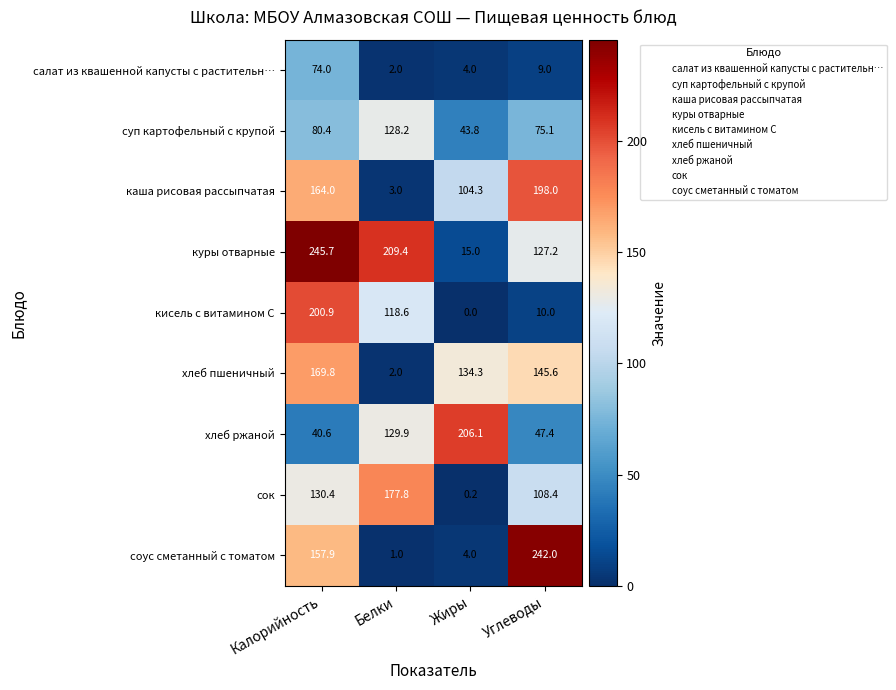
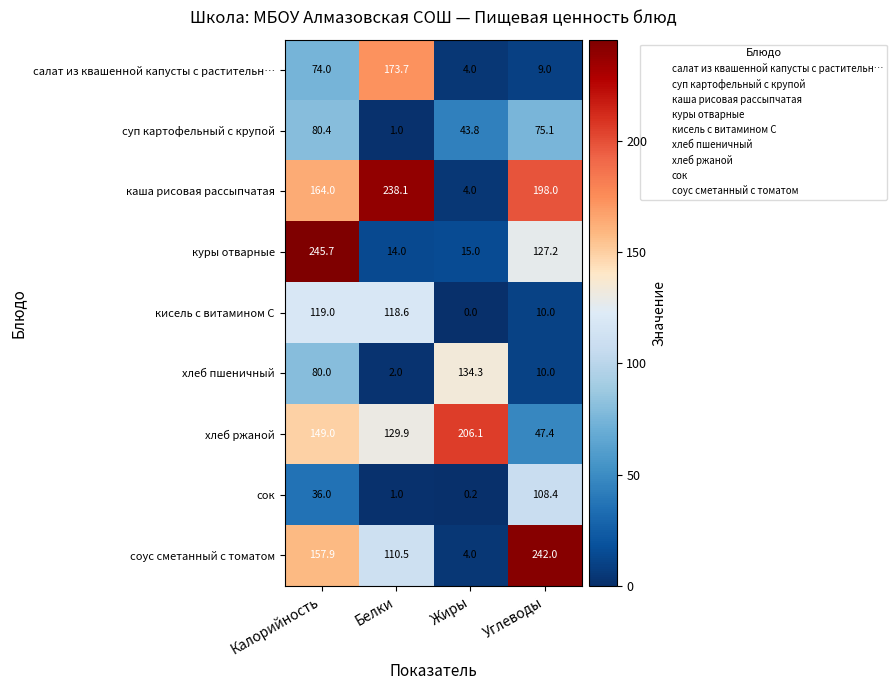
  {
    "салат из квашенной капусты с растительн…": {
      "Калорийность": 74.0,
-     "Белки": 2.0,
+     "Белки": 173.7,
      "Жиры": 4.0,
      "Углеводы": 9.0
    },
    "суп картофельный с крупой": {
      "Калорийность": 80.4,
-     "Белки": 128.2,
+     "Белки": 1.0,
      "Жиры": 43.8,
      "Углеводы": 75.1
    },
    "каша рисовая рассыпчатая": {
      "Калорийность": 164.0,
-     "Белки": 3.0,
-     "Жиры": 104.3,
+     "Белки": 238.1,
+     "Жиры": 4.0,
      "Углеводы": 198.0
    },
    "куры отварные": {
      "Калорийность": 245.7,
-     "Белки": 209.4,
+     "Белки": 14.0,
      "Жиры": 15.0,
      "Углеводы": 127.2
    },
    "кисель с витамином С": {
-     "Калорийность": 200.9,
+     "Калорийность": 119.0,
      "Белки": 118.6,
      "Жиры": 0.0,
      "Углеводы": 10.0
    },
    "хлеб пшеничный": {
-     "Калорийность": 169.8,
+     "Калорийность": 80.0,
      "Белки": 2.0,
      "Жиры": 134.3,
-     "Углеводы": 145.6
+     "Углеводы": 10.0
    },
    "хлеб ржаной": {
-     "Калорийность": 40.6,
+     "Калорийность": 149.0,
      "Белки": 129.9,
      "Жиры": 206.1,
      "Углеводы": 47.4
    },
    "сок": {
-     "Калорийность": 130.4,
-     "Белки": 177.8,
+     "Калорийность": 36.0,
+     "Белки": 1.0,
      "Жиры": 0.2,
      "Углеводы": 108.4
    },
    "соус сметанный с томатом": {
      "Калорийность": 157.9,
-     "Белки": 1.0,
+     "Белки": 110.5,
      "Жиры": 4.0,
      "Углеводы": 242.0
    }
  }
